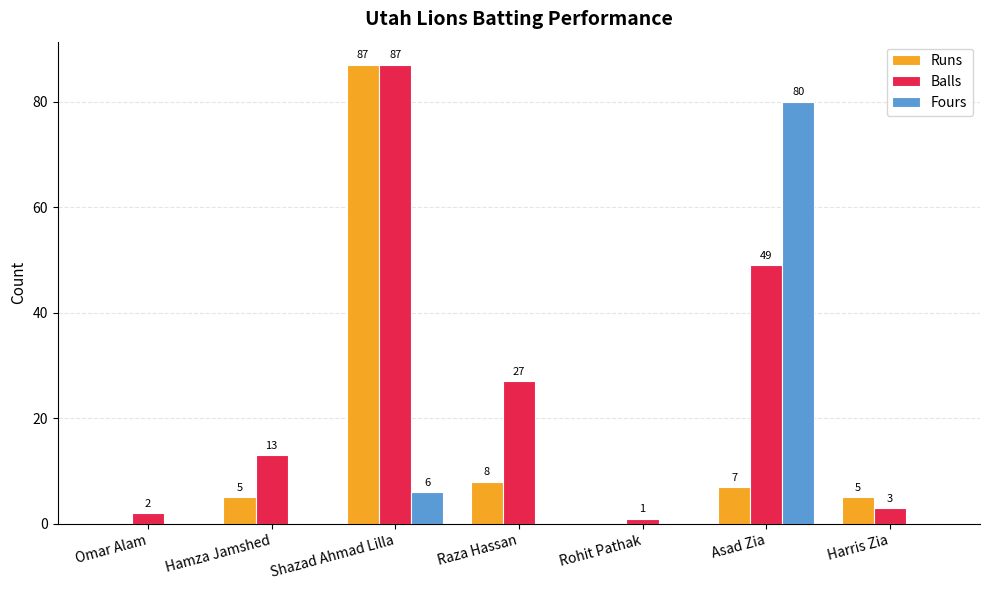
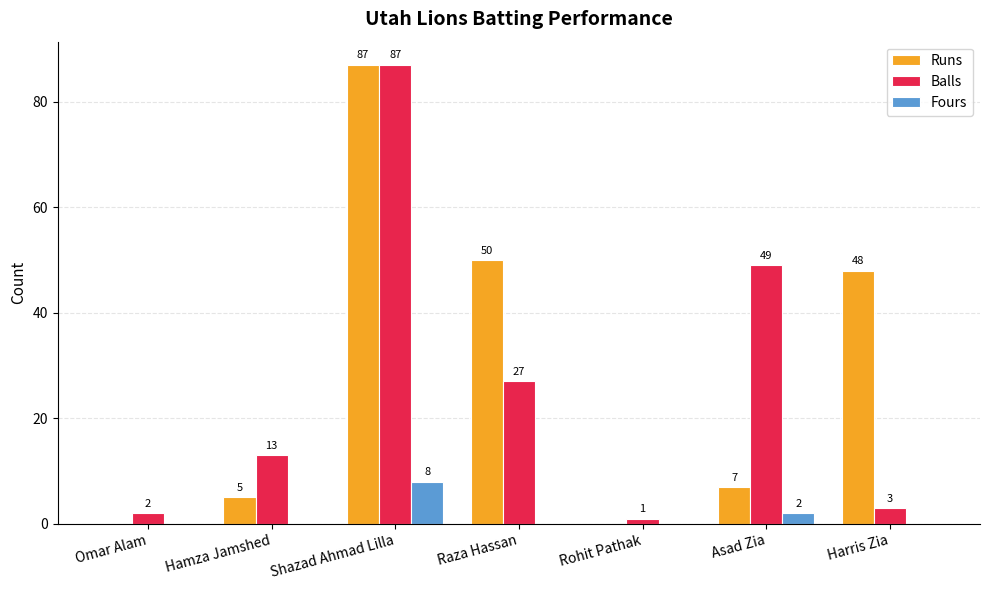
  {
    "Runs": {
      "Hamza Jamshed": 5,
      "Shazad Ahmad Lilla": 87,
-     "Raza Hassan": 8,
+     "Raza Hassan": 50,
      "Asad Zia": 7,
-     "Harris Zia": 5
+     "Harris Zia": 48
    },
    "Balls": {
      "Omar Alam": 2,
      "Hamza Jamshed": 13,
      "Shazad Ahmad Lilla": 87,
      "Raza Hassan": 27,
      "Rohit Pathak": 1,
      "Asad Zia": 49,
      "Harris Zia": 3
    },
    "Fours": {
-     "Shazad Ahmad Lilla": 6,
-     "Asad Zia": 80
+     "Shazad Ahmad Lilla": 8,
+     "Asad Zia": 2
    }
  }
